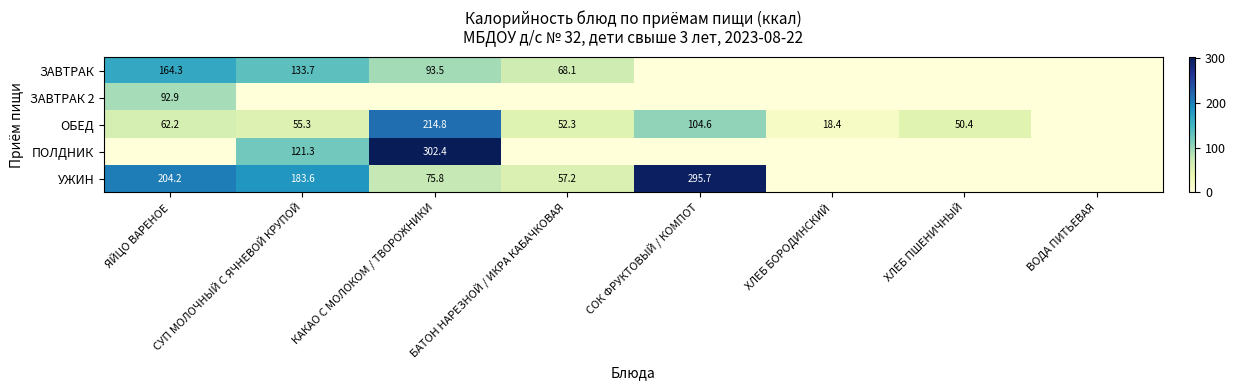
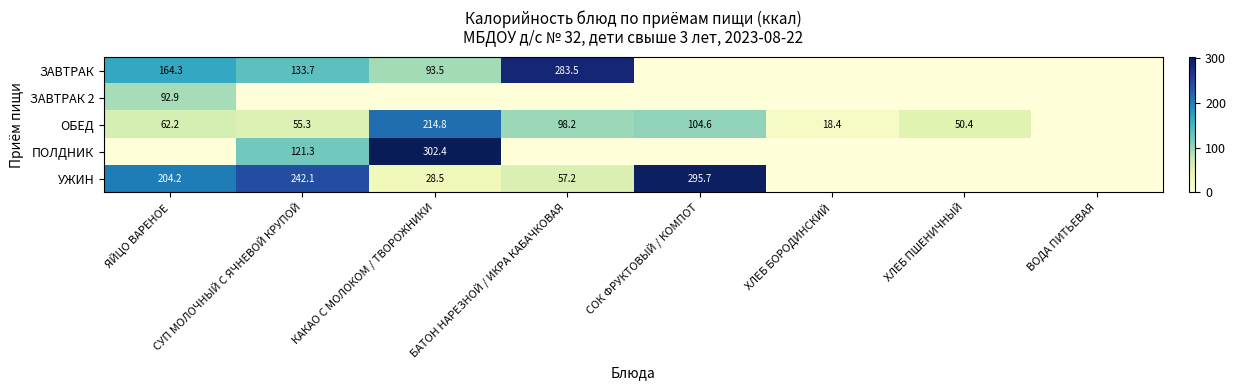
  {
    "ЗАВТРАК": {
      "ЯЙЦО ВАРЕНОЕ": 164.3,
      "СУП МОЛОЧНЫЙ С ЯЧНЕВОЙ КРУПОЙ": 133.7,
      "КАКАО С МОЛОКОМ / ТВОРОЖНИКИ": 93.5,
-     "БАТОН НАРЕЗНОЙ / ИКРА КАБАЧКОВАЯ": 68.1
+     "БАТОН НАРЕЗНОЙ / ИКРА КАБАЧКОВАЯ": 283.5
    },
    "ЗАВТРАК 2": {
      "ЯЙЦО ВАРЕНОЕ": 92.9
    },
    "ОБЕД": {
      "ЯЙЦО ВАРЕНОЕ": 62.2,
      "СУП МОЛОЧНЫЙ С ЯЧНЕВОЙ КРУПОЙ": 55.3,
      "КАКАО С МОЛОКОМ / ТВОРОЖНИКИ": 214.8,
-     "БАТОН НАРЕЗНОЙ / ИКРА КАБАЧКОВАЯ": 52.3,
+     "БАТОН НАРЕЗНОЙ / ИКРА КАБАЧКОВАЯ": 98.2,
      "СОК ФРУКТОВЫЙ / КОМПОТ": 104.6,
      "ХЛЕБ БОРОДИНСКИЙ": 18.4,
      "ХЛЕБ ПШЕНИЧНЫЙ": 50.4
    },
    "ПОЛДНИК": {
      "СУП МОЛОЧНЫЙ С ЯЧНЕВОЙ КРУПОЙ": 121.3,
      "КАКАО С МОЛОКОМ / ТВОРОЖНИКИ": 302.4
    },
    "УЖИН": {
      "ЯЙЦО ВАРЕНОЕ": 204.2,
-     "СУП МОЛОЧНЫЙ С ЯЧНЕВОЙ КРУПОЙ": 183.6,
-     "КАКАО С МОЛОКОМ / ТВОРОЖНИКИ": 75.8,
+     "СУП МОЛОЧНЫЙ С ЯЧНЕВОЙ КРУПОЙ": 242.1,
+     "КАКАО С МОЛОКОМ / ТВОРОЖНИКИ": 28.5,
      "БАТОН НАРЕЗНОЙ / ИКРА КАБАЧКОВАЯ": 57.2,
      "СОК ФРУКТОВЫЙ / КОМПОТ": 295.7
    }
  }
